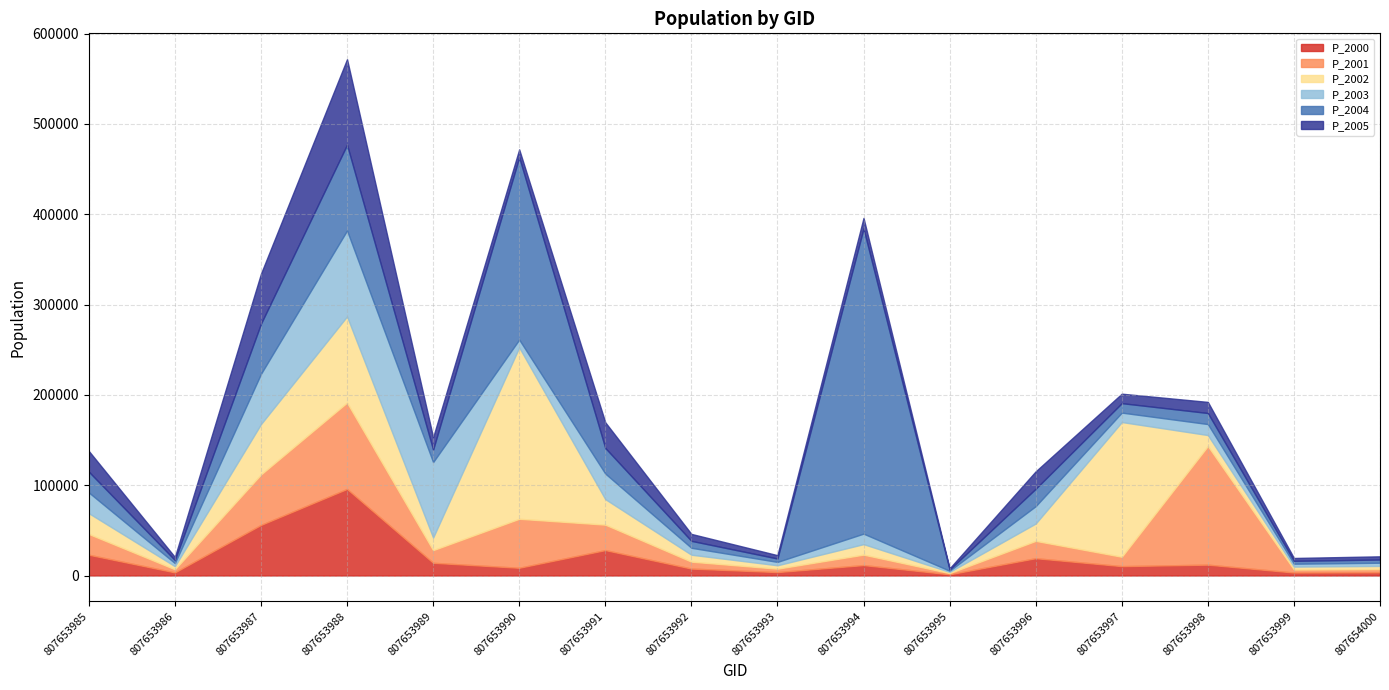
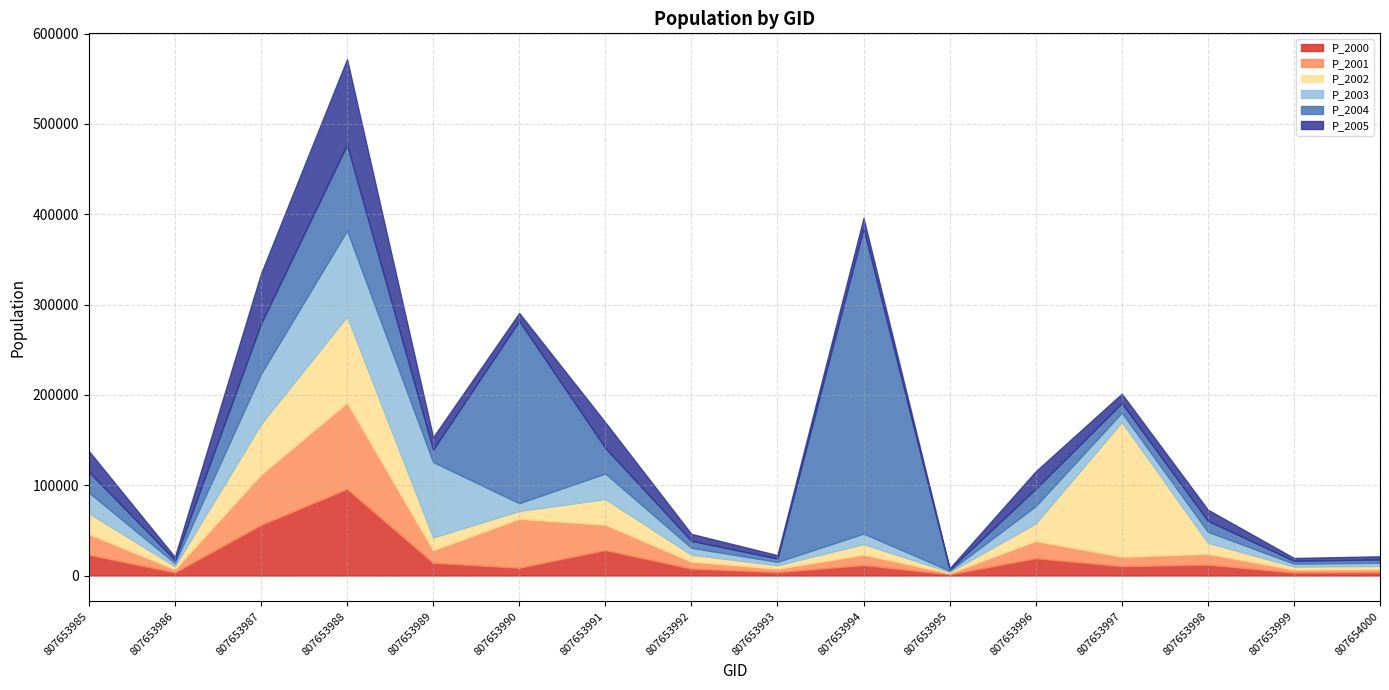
  {
    "P_2000": {
      "807653985": 20000,
      "807653986": 0,
      "807653987": 60000,
      "807653988": 100000,
      "807653989": 10000,
      "807653990": 10000,
      "807653991": 30000,
      "807653992": 10000,
      "807653993": 0,
      "807653994": 10000,
      "807653996": 20000,
      "807653997": 10000,
      "807653998": 10000,
      "807653999": 0,
      "807654000": 0
    },
    "P_2001": {
      "807653985": 20000,
      "807653986": 0,
      "807653987": 60000,
      "807653988": 100000,
      "807653989": 10000,
      "807653990": 50000,
      "807653991": 30000,
      "807653992": 10000,
      "807653993": 0,
      "807653994": 10000,
      "807653996": 20000,
      "807653997": 10000,
-     "807653998": 130000,
+     "807653998": 10000,
      "807653999": 0,
      "807654000": 0
    },
    "P_2002": {
      "807653985": 20000,
      "807653986": 0,
      "807653987": 60000,
      "807653988": 100000,
      "807653989": 10000,
-     "807653990": 190000,
+     "807653990": 10000,
      "807653991": 30000,
      "807653992": 10000,
      "807653993": 0,
      "807653994": 10000,
      "807653996": 20000,
      "807653997": 150000,
      "807653998": 10000,
      "807653999": 0,
      "807654000": 0
    },
    "P_2003": {
      "807653985": 20000,
      "807653986": 0,
      "807653987": 60000,
      "807653988": 100000,
      "807653989": 80000,
      "807653990": 10000,
      "807653991": 30000,
      "807653992": 10000,
      "807653993": 0,
      "807653994": 10000,
      "807653996": 20000,
      "807653997": 10000,
      "807653998": 10000,
      "807653999": 0,
      "807654000": 0
    },
    "P_2004": {
      "807653985": 20000,
      "807653986": 0,
      "807653987": 60000,
      "807653988": 90000,
      "807653989": 10000,
      "807653990": 200000,
      "807653991": 30000,
      "807653992": 10000,
      "807653993": 0,
      "807653994": 340000,
      "807653996": 20000,
      "807653997": 10000,
      "807653998": 10000,
      "807653999": 0,
      "807654000": 0
    },
    "P_2005": {
      "807653985": 20000,
      "807653986": 0,
      "807653987": 60000,
      "807653988": 90000,
      "807653989": 10000,
      "807653990": 10000,
      "807653991": 30000,
      "807653992": 10000,
      "807653993": 0,
      "807653994": 10000,
      "807653996": 20000,
      "807653997": 10000,
      "807653998": 10000,
      "807653999": 0,
      "807654000": 0
    }
  }
